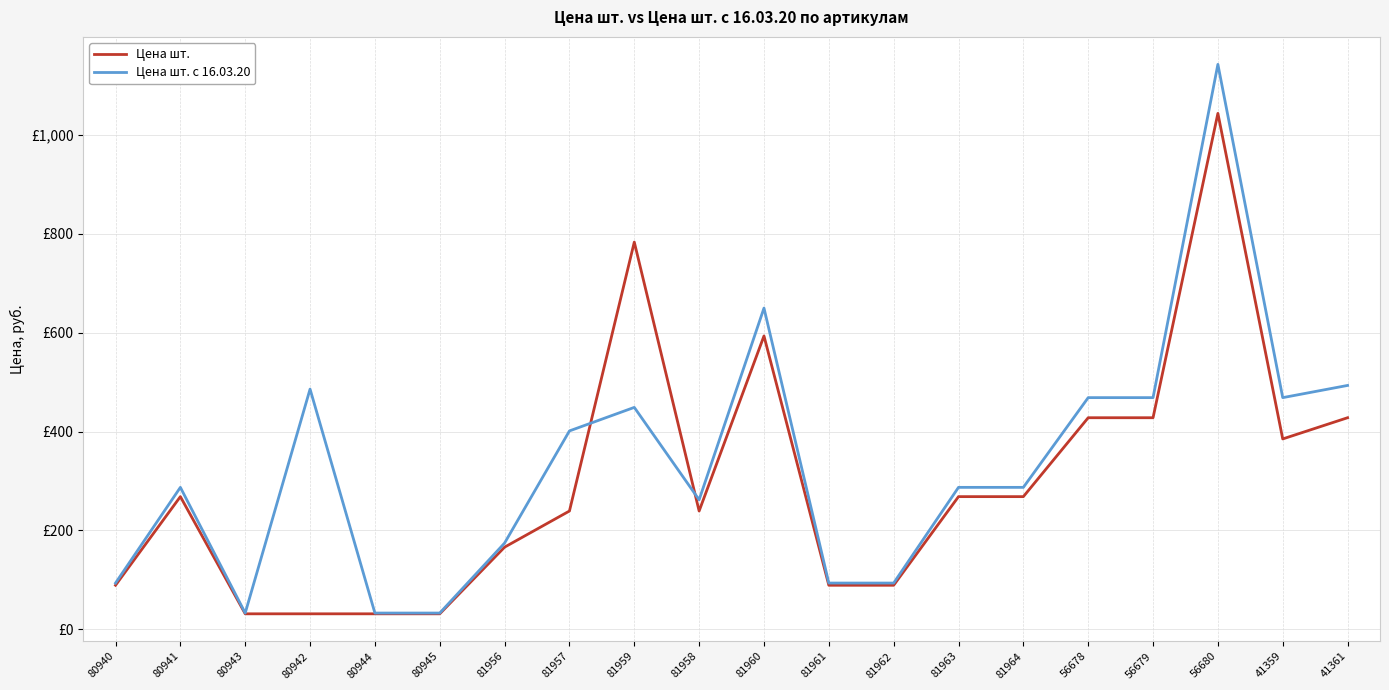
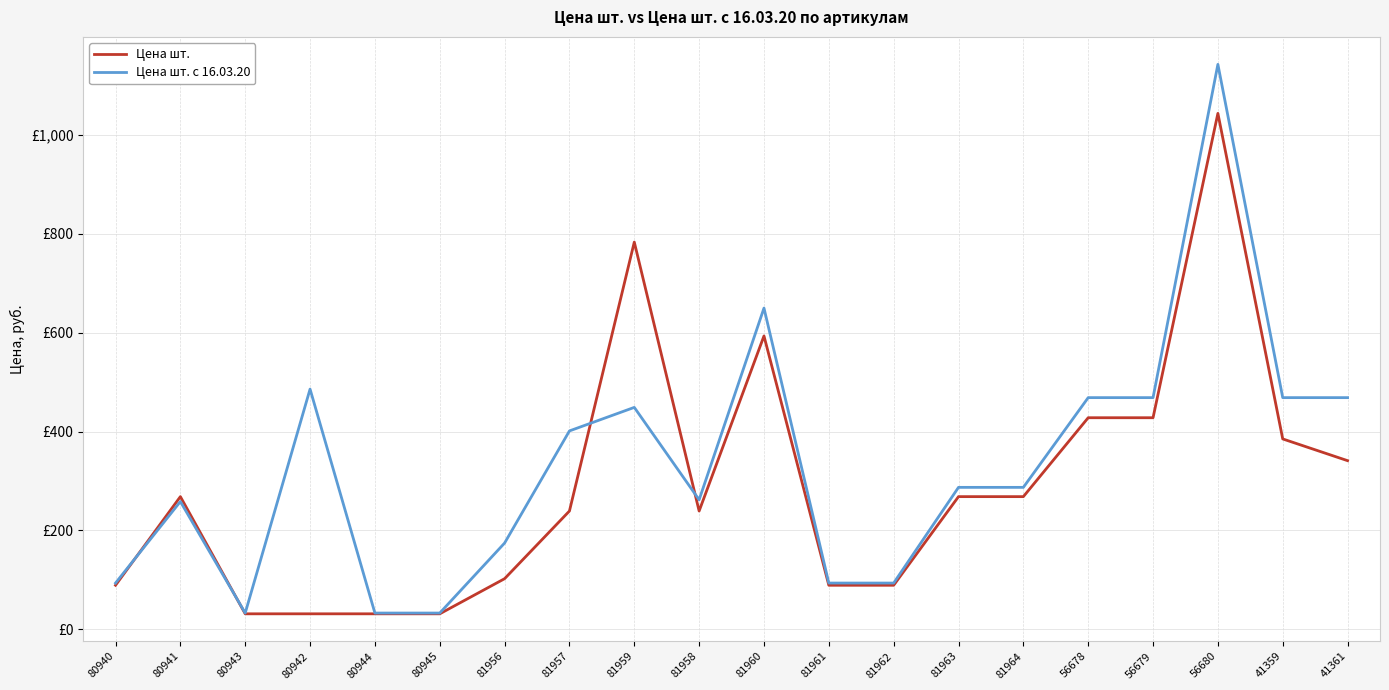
  {
    "Цена шт.": {
      "80941": "£270",
      "80942": "£30",
-     "81956": "£170",
+     "81956": "£100",
      "81957": "£240",
      "81959": "£780",
      "81958": "£240",
      "81960": "£590",
      "81963": "£270",
      "81964": "£270",
      "56678": "£430",
      "56679": "£430",
      "56680": "£1,040",
      "41359": "£390",
-     "41361": "£430"
+     "41361": "£340"
    },
    "Цена шт. с 16.03.20": {
-     "80941": "£290",
+     "80941": "£260",
      "80942": "£490",
      "81956": "£170",
      "81957": "£400",
      "81959": "£450",
      "81958": "£260",
      "81960": "£650",
      "81963": "£290",
      "81964": "£290",
      "56678": "£470",
      "56679": "£470",
      "56680": "£1,140",
      "41359": "£470",
-     "41361": "£490"
+     "41361": "£470"
    }
  }
